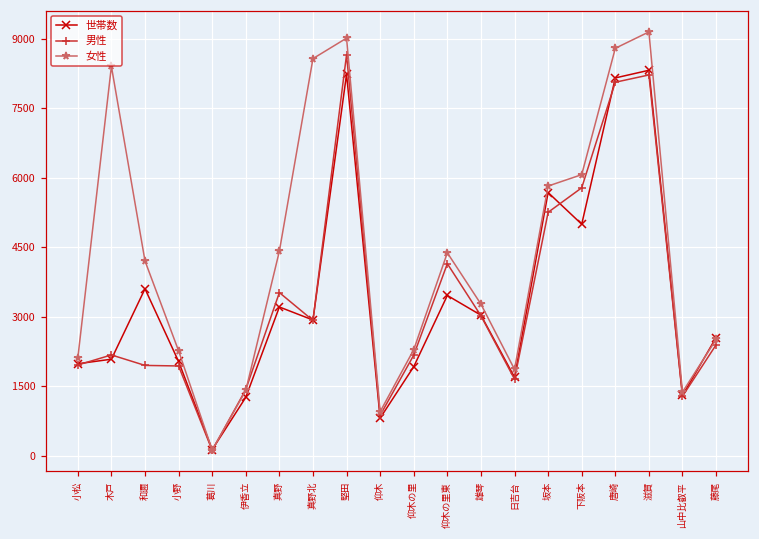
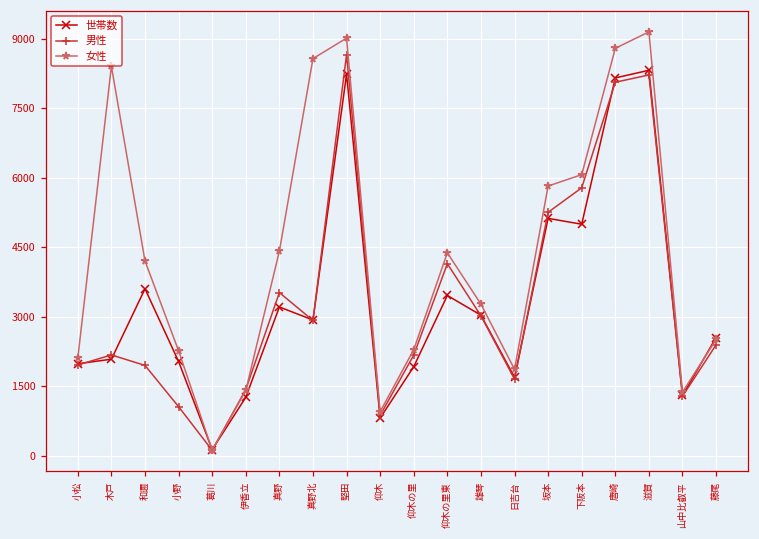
  {
    "世帯数": {
      "木戸": 2100,
      "和邇": 3600,
      "小野": 2000,
      "伊香立": 1300,
      "真野": 3200,
      "堅田": 8200,
      "仰木": 800,
      "仰木の里": 1900,
      "仰木の里東": 3500,
-     "坂本": 5700,
+     "坂本": 5100,
      "下阪本": 5000,
      "唐崎": 8200,
      "滋賀": 8300
    },
    "男性": {
      "木戸": 2200,
      "和邇": 2000,
-     "小野": 1900,
+     "小野": 1100,
      "真野": 3500,
      "堅田": 8700,
      "仰木": 900,
      "仰木の里": 2200,
      "仰木の里東": 4100,
      "坂本": 5300,
      "下阪本": 5800,
      "唐崎": 8100,
      "滋賀": 8200,
      "藤尾": 2400
    },
    "女性": {
      "小松": 2100,
      "和邇": 4200,
      "小野": 2300,
      "真野": 4400,
      "真野北": 8600,
      "堅田": 9000,
      "仰木": 1000,
      "仰木の里": 2300,
      "仰木の里東": 4400,
      "雄琴": 3300,
      "日吉台": 1900,
      "坂本": 5800,
      "下阪本": 6100,
      "唐崎": 8800,
      "滋賀": 9100,
      "山中比叡平": 1400
    }
  }
